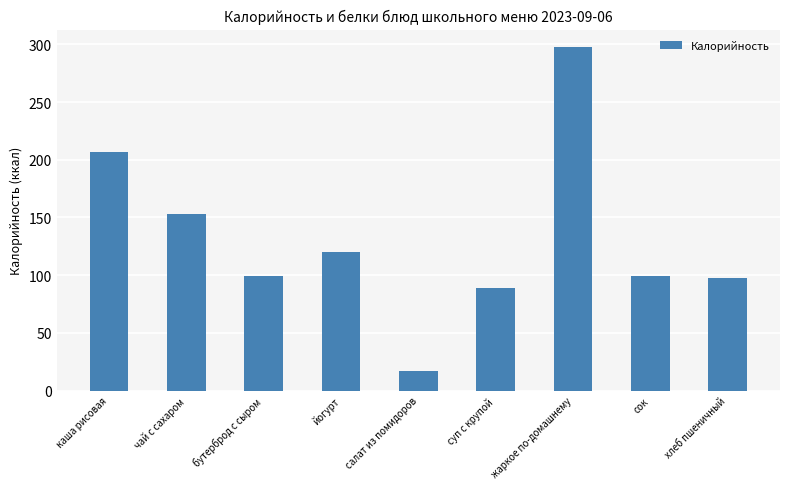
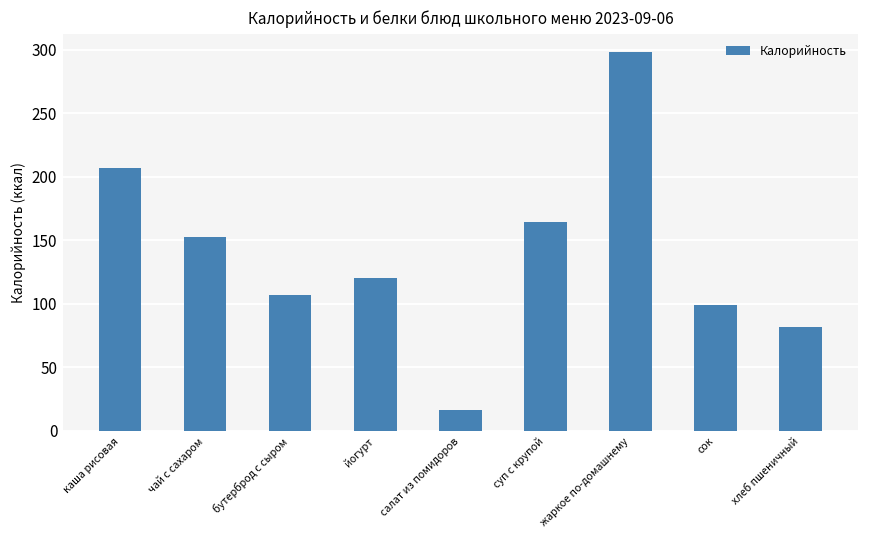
  {
    "каша рисовая": 207,
    "чай с сахаром": 153,
-   "бутерброд с сыром": 99,
+   "бутерброд с сыром": 107,
    "йогурт": 120,
    "салат из помидоров": 17,
-   "суп с крупой": 89,
+   "суп с крупой": 164,
    "жаркое по-домашнему": 298,
    "сок": 99,
-   "хлеб пшеничный": 97
+   "хлеб пшеничный": 82
  }
